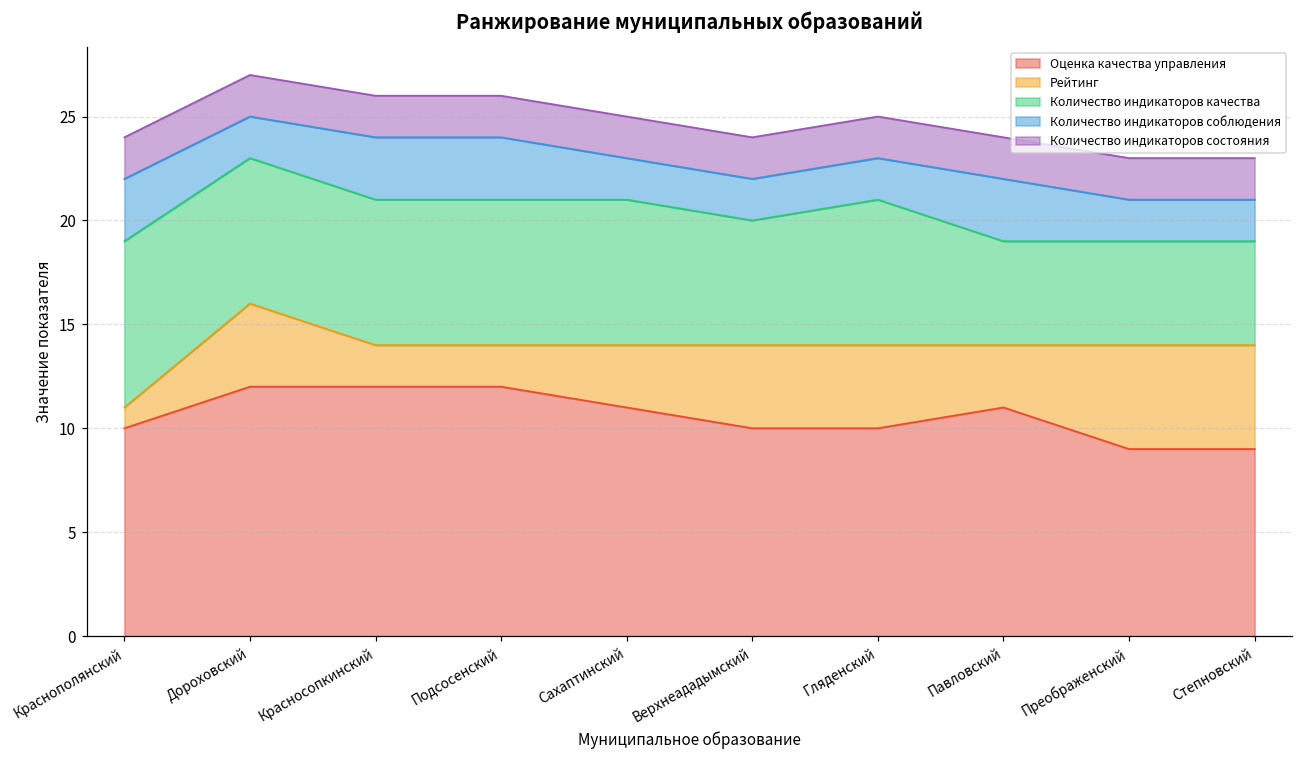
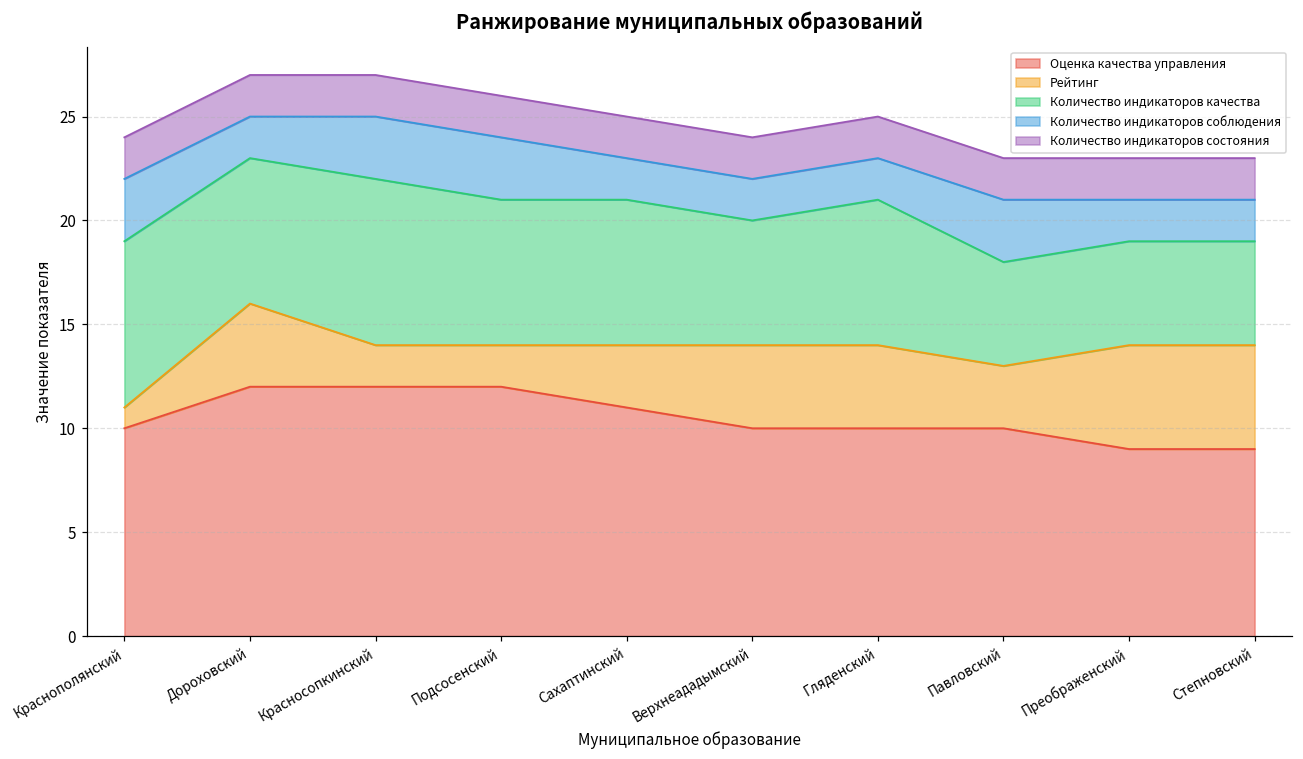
  {
    "Оценка качества управления": {
      "Краснополянский": 10,
      "Дороховский": 12,
      "Красносопкинский": 12,
      "Подсосенский": 12,
      "Сахаптинский": 11,
      "Верхнеададымский": 10,
      "Гляденский": 10,
-     "Павловский": 11,
+     "Павловский": 10,
      "Преображенский": 9,
      "Степновский": 9
    },
    "Рейтинг": {
      "Павловский": 3.0
    },
    "Количество индикаторов качества": {
-     "Красносопкинский": 21.0,
+     "Красносопкинский": 22.0,
      "Павловский": 5.0
    },
    "Количество индикаторов соблюдения": {
      "Красносопкинский": 3.0,
      "Павловский": 3.0
    },
    "Количество индикаторов состояния": {
      "Красносопкинский": 2.0,
      "Павловский": 2.0
    }
  }
